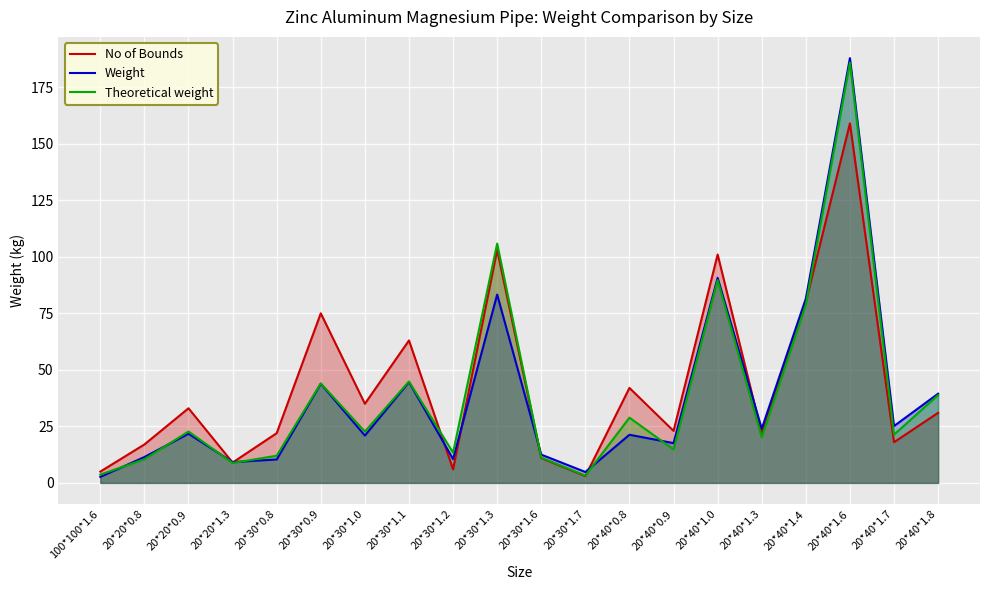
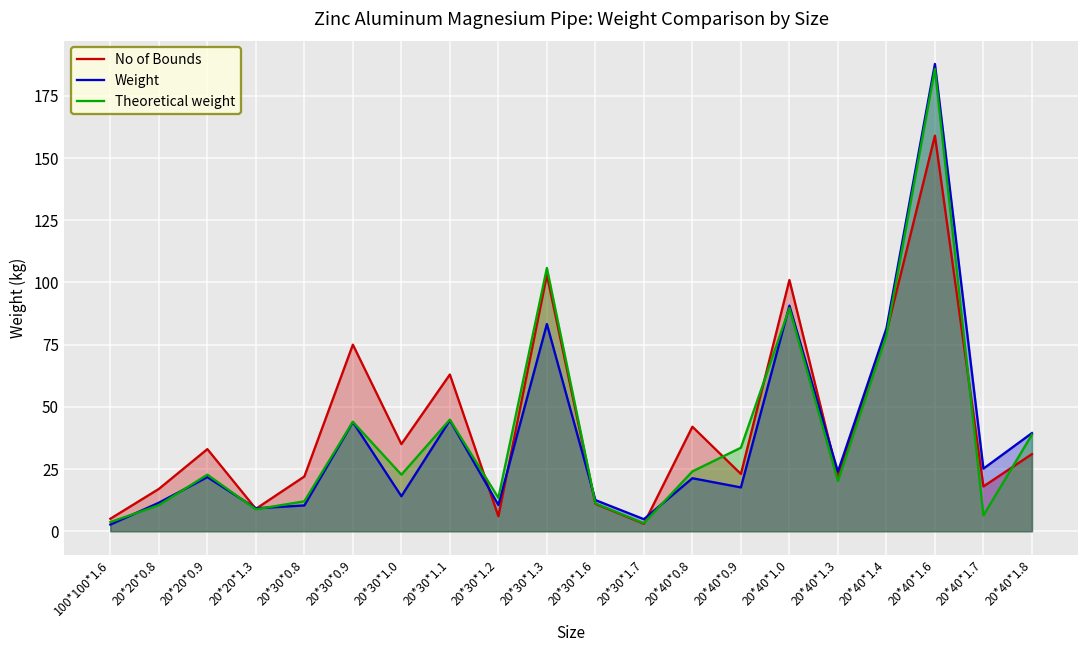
  {
    "No of Bounds": {
      "100*100*1.6": 5,
      "20*20*0.8": 17,
      "20*20*0.9": 33,
      "20*30*0.8": 22,
      "20*30*0.9": 75,
      "20*30*1.0": 35,
      "20*30*1.1": 63,
      "20*30*1.2": 6,
      "20*30*1.3": 103,
      "20*40*0.8": 42,
      "20*40*0.9": 23,
      "20*40*1.0": 101,
      "20*40*1.3": 22,
      "20*40*1.4": 80,
      "20*40*1.6": 159,
      "20*40*1.7": 18,
      "20*40*1.8": 31
    },
    "Weight": {
      "20*30*0.8": 10,
-     "20*30*1.0": 21,
+     "20*30*1.0": 14,
      "20*30*1.2": 11,
      "20*30*1.3": 83,
      "20*30*1.6": 13,
      "20*30*1.7": 5,
      "20*40*0.8": 21,
      "20*40*0.9": 18,
      "20*40*1.3": 24,
      "20*40*1.4": 82,
      "20*40*1.6": 188,
      "20*40*1.7": 25
    },
    "Theoretical weight": {
      "20*30*0.8": 12,
      "20*30*1.0": 23,
      "20*30*1.2": 13,
      "20*30*1.3": 106,
-     "20*40*0.8": 29,
-     "20*40*0.9": 15,
+     "20*40*0.8": 24,
+     "20*40*0.9": 34,
      "20*40*1.3": 20,
      "20*40*1.4": 79,
      "20*40*1.6": 186,
-     "20*40*1.7": 21
+     "20*40*1.7": 6
    }
  }
